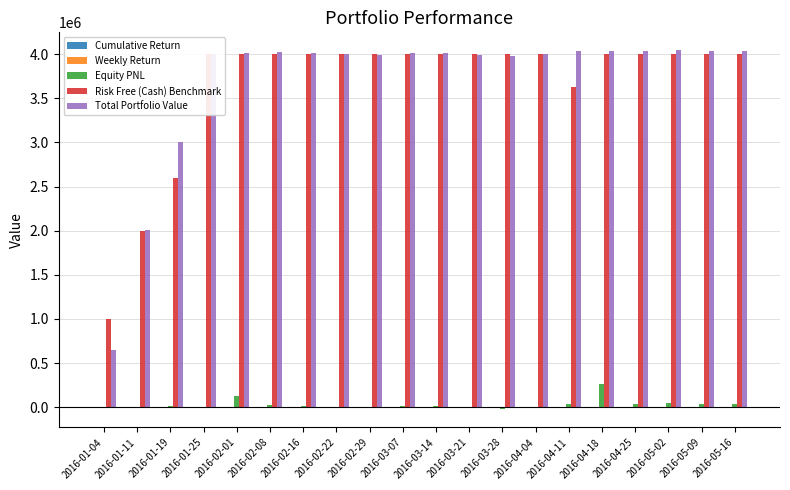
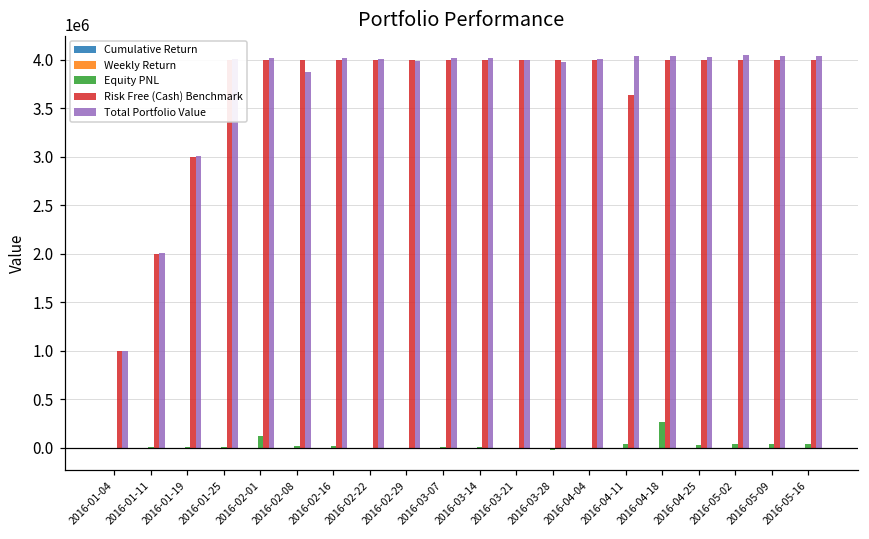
  {
    "Cumulative Return": {
      "2016-01-04": 0
    },
    "Equity PNL": {
      "2016-02-01": 100000,
      "2016-04-11": 0,
      "2016-04-18": 300000,
      "2016-04-25": 0,
      "2016-05-02": 0,
      "2016-05-09": 0,
      "2016-05-16": 0
    },
    "Risk Free (Cash) Benchmark": {
      "2016-01-04": 1000000,
      "2016-01-11": 2000000,
-     "2016-01-19": 2600000,
+     "2016-01-19": 3000000,
      "2016-02-01": 4000000,
      "2016-02-08": 4000000,
      "2016-02-16": 4000000,
      "2016-02-22": 4000000,
      "2016-02-29": 4000000,
      "2016-03-07": 4000000,
      "2016-03-14": 4000000,
      "2016-03-21": 4000000,
      "2016-03-28": 4000000,
      "2016-04-04": 4000000,
      "2016-04-11": 3600000,
      "2016-04-18": 4000000,
      "2016-04-25": 4000000,
      "2016-05-02": 4000000,
      "2016-05-09": 4000000,
      "2016-05-16": 4000000
    },
    "Total Portfolio Value": {
-     "2016-01-04": 700000,
+     "2016-01-04": 1000000,
      "2016-01-11": 2000000,
      "2016-01-19": 3000000,
      "2016-02-01": 4000000,
-     "2016-02-08": 4000000,
+     "2016-02-08": 3900000,
      "2016-02-16": 4000000,
      "2016-02-22": 4000000,
      "2016-02-29": 4000000,
      "2016-03-07": 4000000,
      "2016-03-14": 4000000,
      "2016-03-21": 4000000,
      "2016-03-28": 4000000,
      "2016-04-04": 4000000,
      "2016-04-11": 4000000,
      "2016-04-18": 4000000,
      "2016-04-25": 4000000,
      "2016-05-02": 4000000,
      "2016-05-09": 4000000,
      "2016-05-16": 4000000
    }
  }
